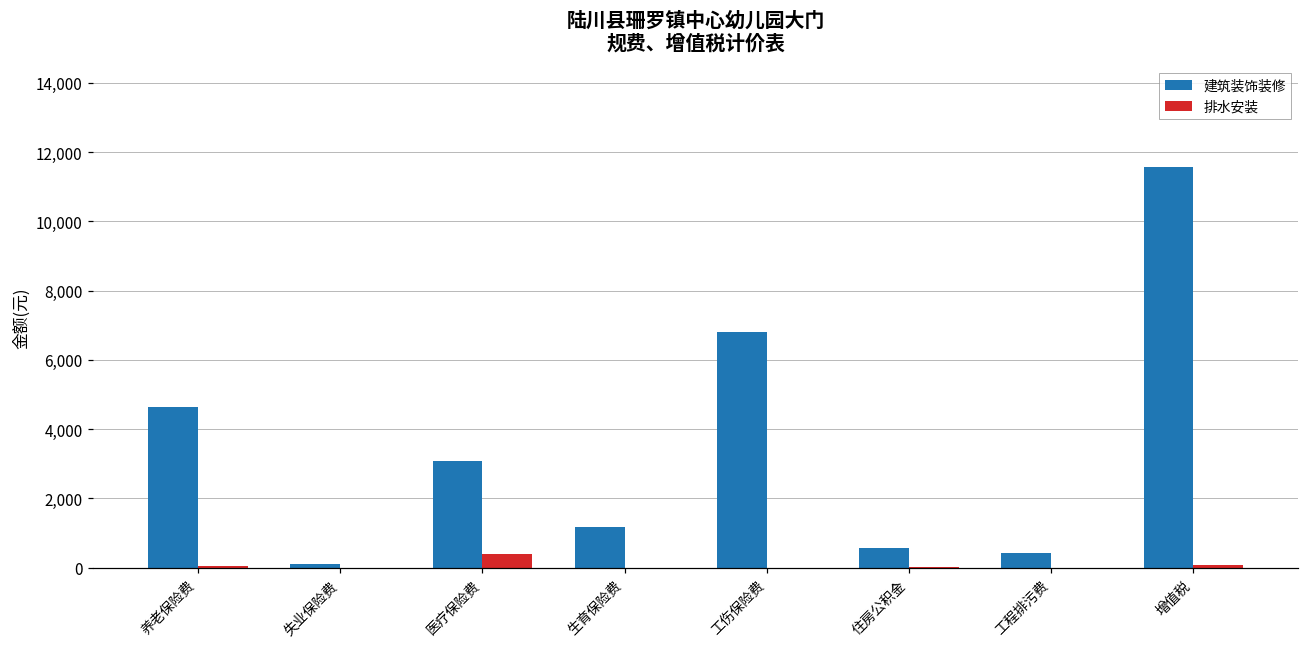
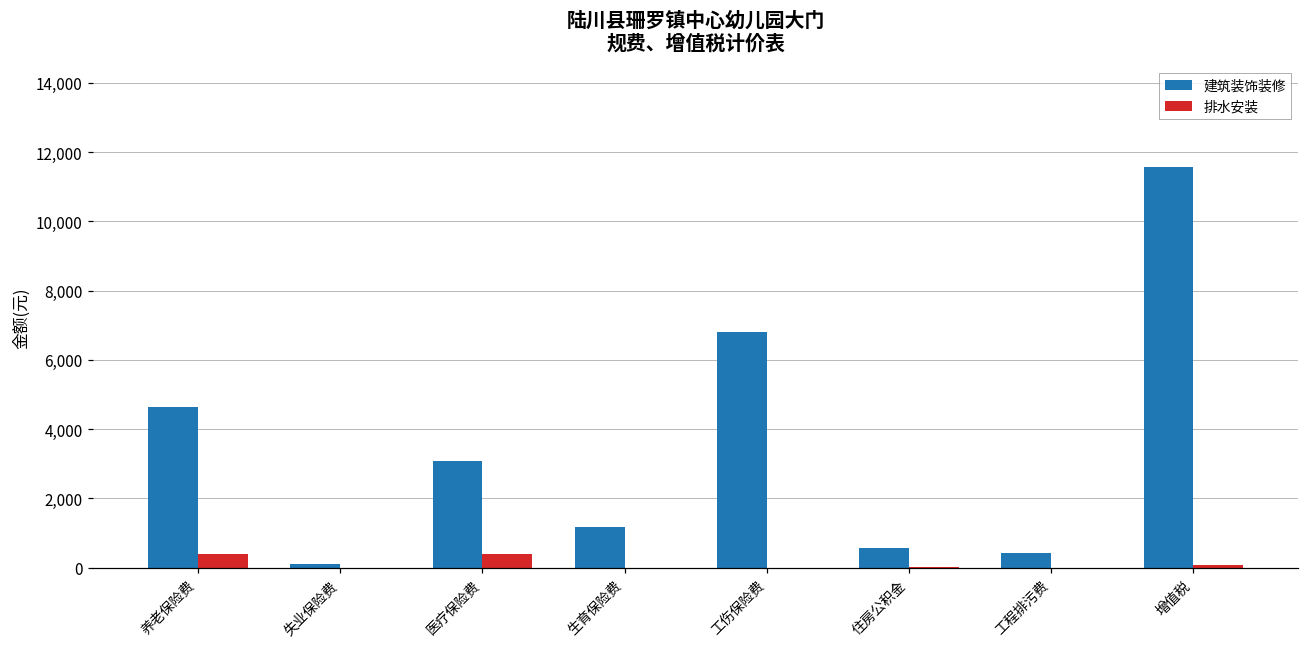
  {
    "建筑装饰装修": {
      "养老保险费": "4,700",
      "失业保险费": "100",
      "医疗保险费": "3,100",
      "生育保险费": "1,200",
      "工伤保险费": "6,800",
      "住房公积金": "600",
      "工程排污费": "400",
      "增值税": "11,600"
    },
    "排水安装": {
-     "养老保险费": "0",
+     "养老保险费": "400",
      "医疗保险费": "400"
    }
  }
